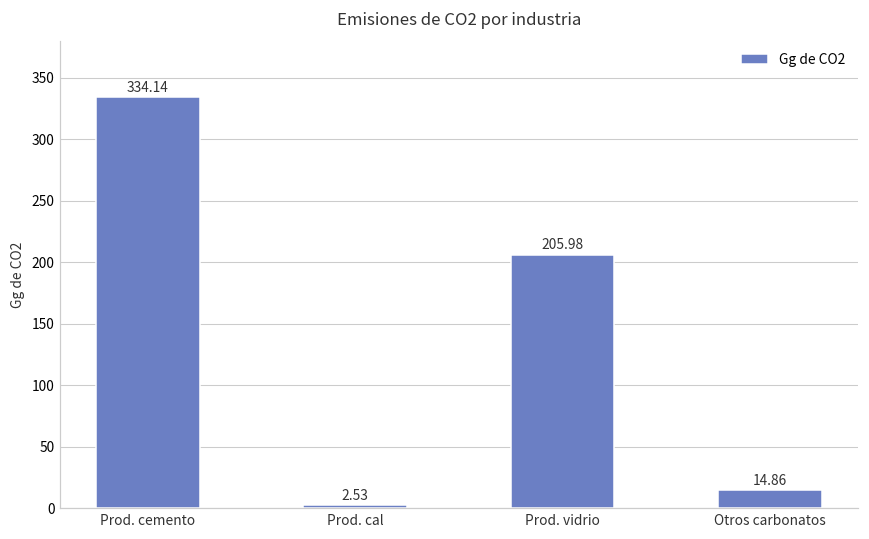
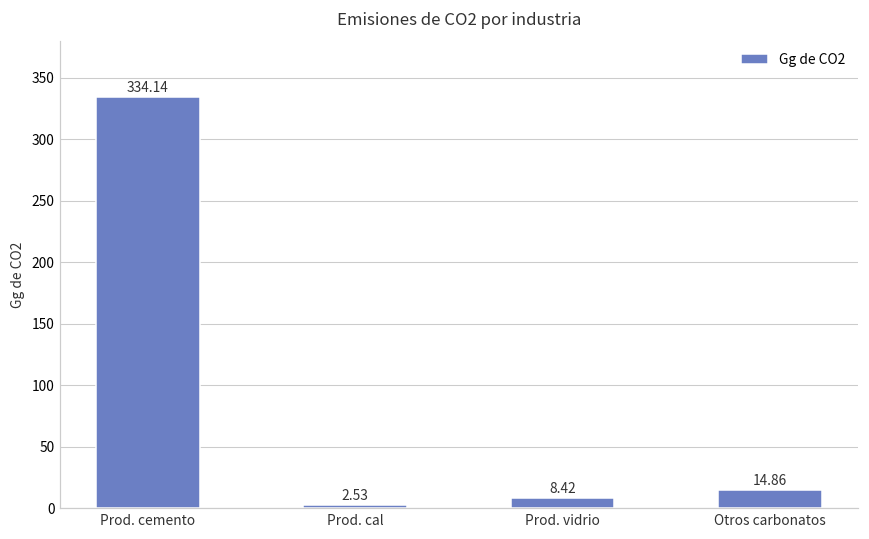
  {
    "Prod. cemento": 334.14,
    "Prod. cal": 2.53,
-   "Prod. vidrio": 205.98,
+   "Prod. vidrio": 8.42,
    "Otros carbonatos": 14.86
  }
